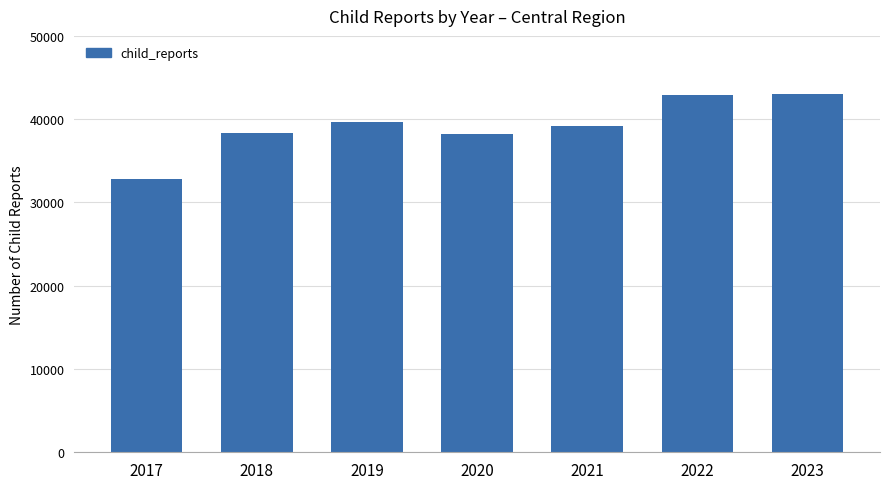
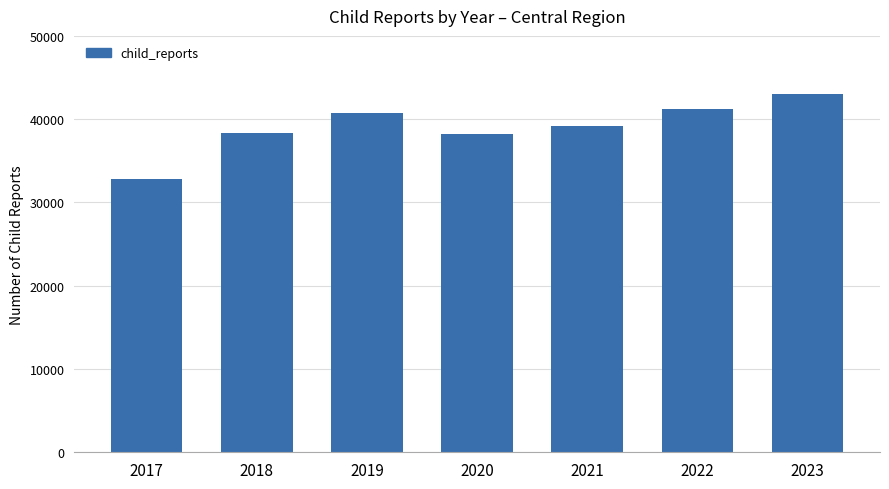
  {
    "2017": 33000,
    "2018": 38000,
-   "2019": 40000,
+   "2019": 41000,
    "2020": 38000,
    "2021": 39000,
-   "2022": 43000,
+   "2022": 41000,
    "2023": 43000
  }
